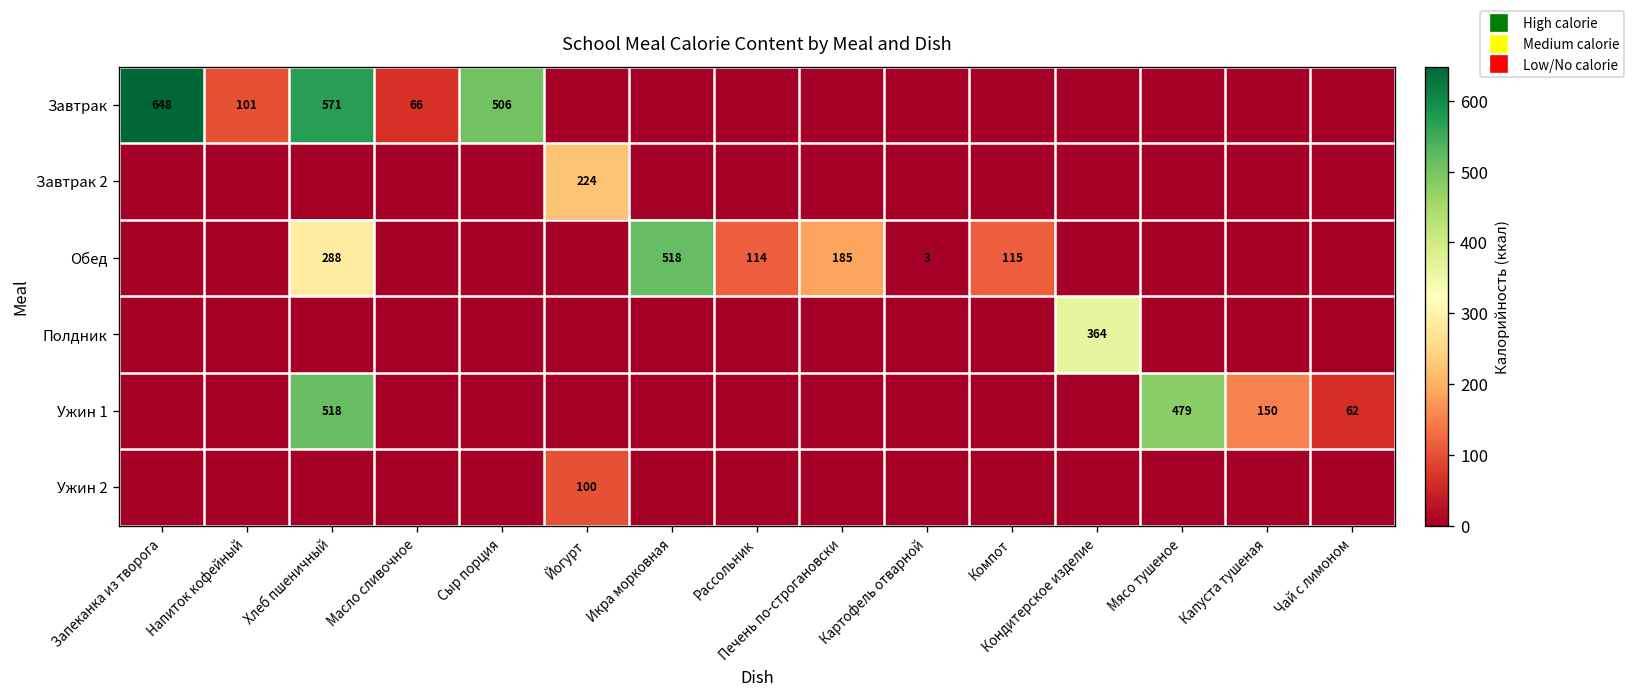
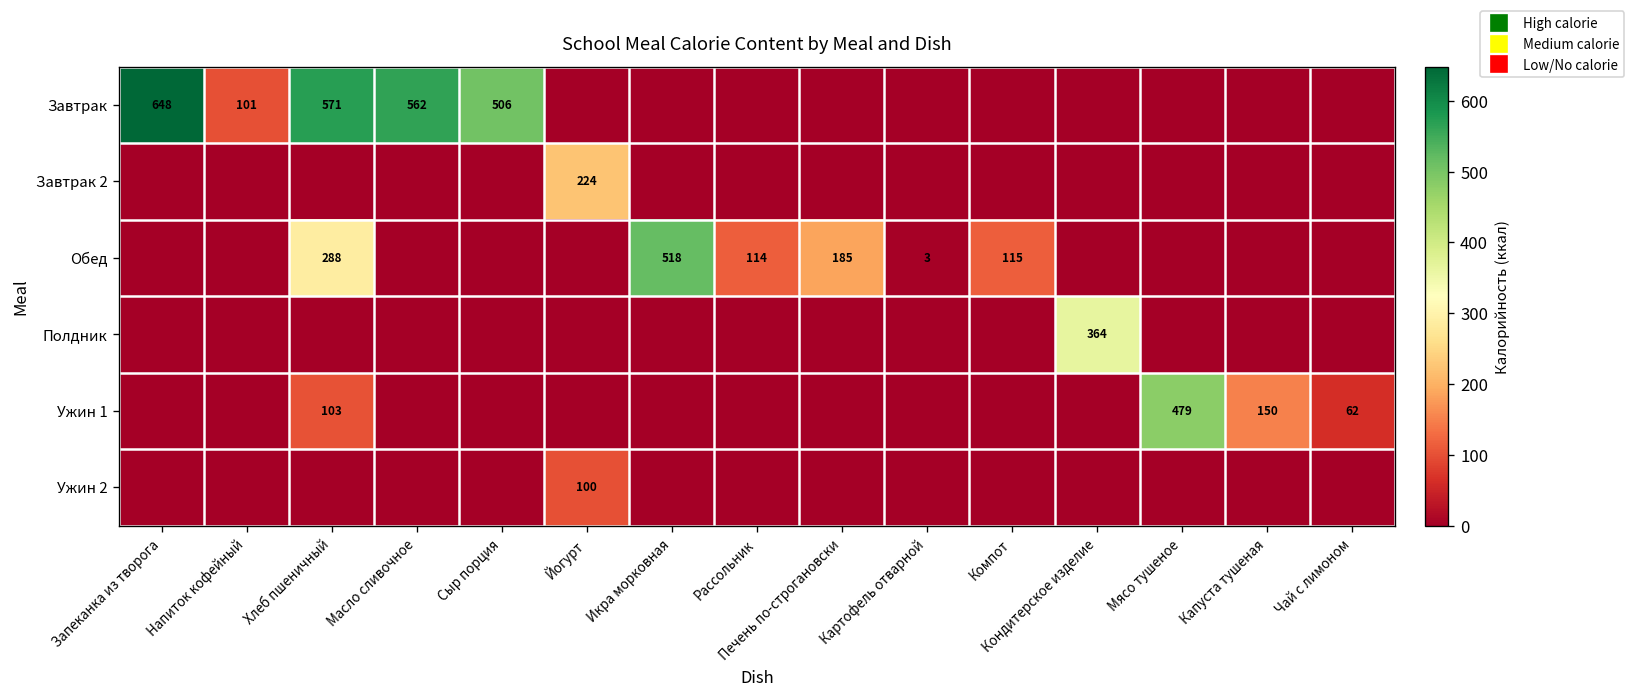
  {
    "Завтрак": {
      "Запеканка из творога": 648,
      "Напиток кофейный": 101,
      "Хлеб пшеничный": 571,
-     "Масло сливочное": 66,
+     "Масло сливочное": 562,
      "Сыр порция": 506
    },
    "Завтрак 2": {
      "Йогурт": 224
    },
    "Обед": {
      "Хлеб пшеничный": 288,
      "Икра морковная": 518,
      "Рассольник": 114,
      "Печень по-строгановски": 185,
      "Картофель отварной": 3,
      "Компот": 115
    },
    "Полдник": {
      "Кондитерское изделие": 364
    },
    "Ужин 1": {
-     "Хлеб пшеничный": 518,
+     "Хлеб пшеничный": 103,
      "Мясо тушеное": 479,
      "Капуста тушеная": 150,
      "Чай с лимоном": 62
    },
    "Ужин 2": {
      "Йогурт": 100
    }
  }
